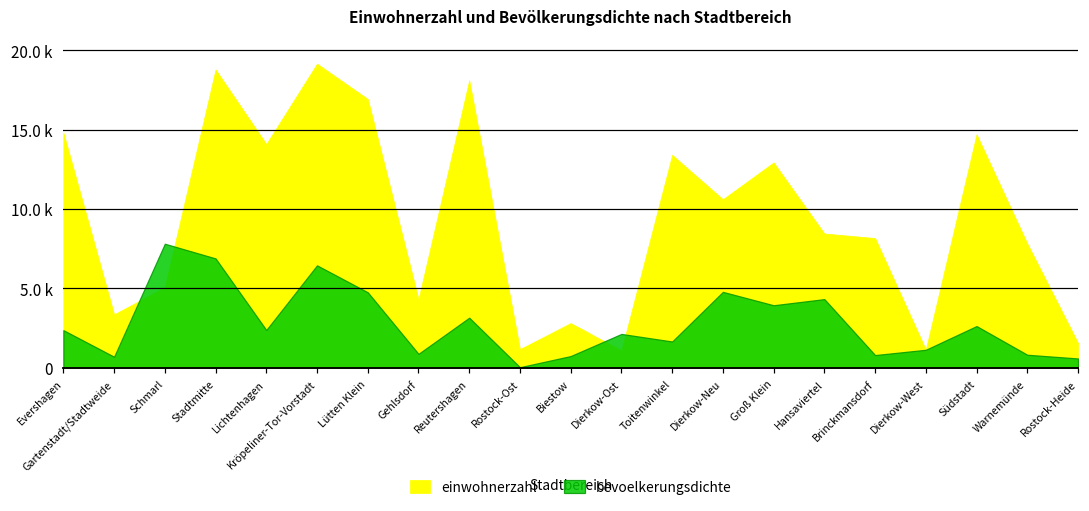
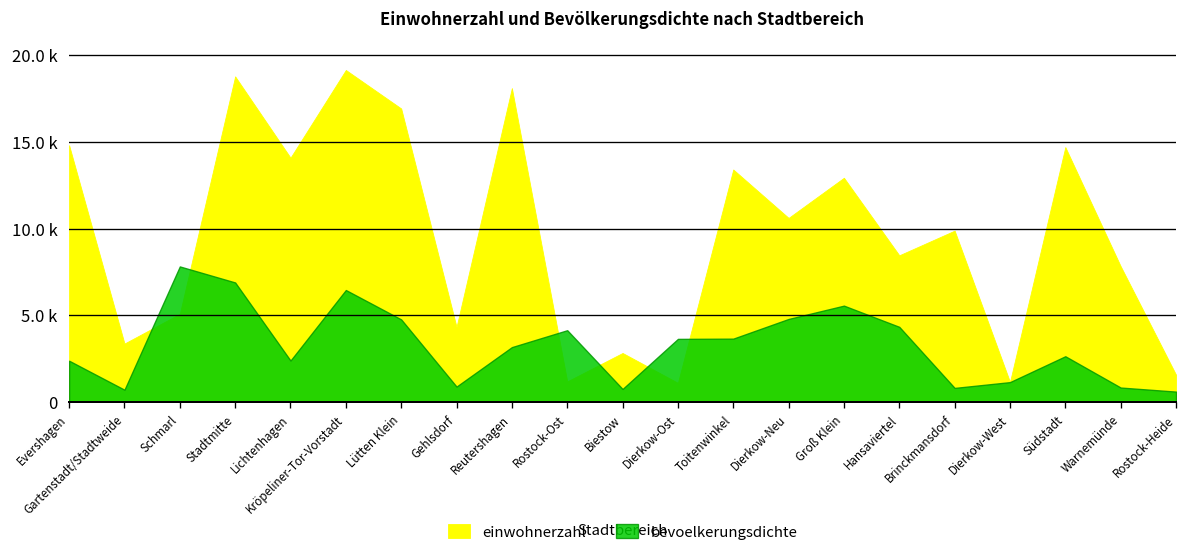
  {
    "einwohnerzahl": {
      "Evershagen": 14800,
      "Gartenstadt/Stadtweide": 3400,
      "Schmarl": 5100,
      "Stadtmitte": 18800,
      "Lichtenhagen": 14100,
      "Kröpeliner-Tor-Vorstadt": 19200,
      "Lütten Klein": 16900,
      "Gehlsdorf": 4300,
      "Reutershagen": 18100,
      "Rostock-Ost": 1200,
      "Biestow": 2800,
      "Dierkow-Ost": 1100,
      "Toitenwinkel": 13400,
      "Dierkow-Neu": 10600,
      "Groß Klein": 12900,
      "Hansaviertel": 8500,
-     "Brinckmansdorf": 8200,
+     "Brinckmansdorf": 9900,
      "Südstadt": 14700,
      "Warnemünde": 7800,
      "Rostock-Heide": 1600
    },
    "bevoelkerungsdichte": {
      "Evershagen": 2400,
      "Gartenstadt/Stadtweide": 700,
      "Schmarl": 7800,
      "Stadtmitte": 6900,
      "Lichtenhagen": 2400,
      "Kröpeliner-Tor-Vorstadt": 6500,
      "Lütten Klein": 4800,
      "Gehlsdorf": 900,
      "Reutershagen": 3200,
-     "Rostock-Ost": 0,
+     "Rostock-Ost": 4100,
      "Biestow": 700,
-     "Dierkow-Ost": 2100,
-     "Toitenwinkel": 1700,
+     "Dierkow-Ost": 3600,
+     "Toitenwinkel": 3600,
      "Dierkow-Neu": 4800,
-     "Groß Klein": 3900,
+     "Groß Klein": 5600,
      "Hansaviertel": 4300,
      "Brinckmansdorf": 800,
      "Südstadt": 2600,
      "Warnemünde": 800,
      "Rostock-Heide": 600
    }
  }
